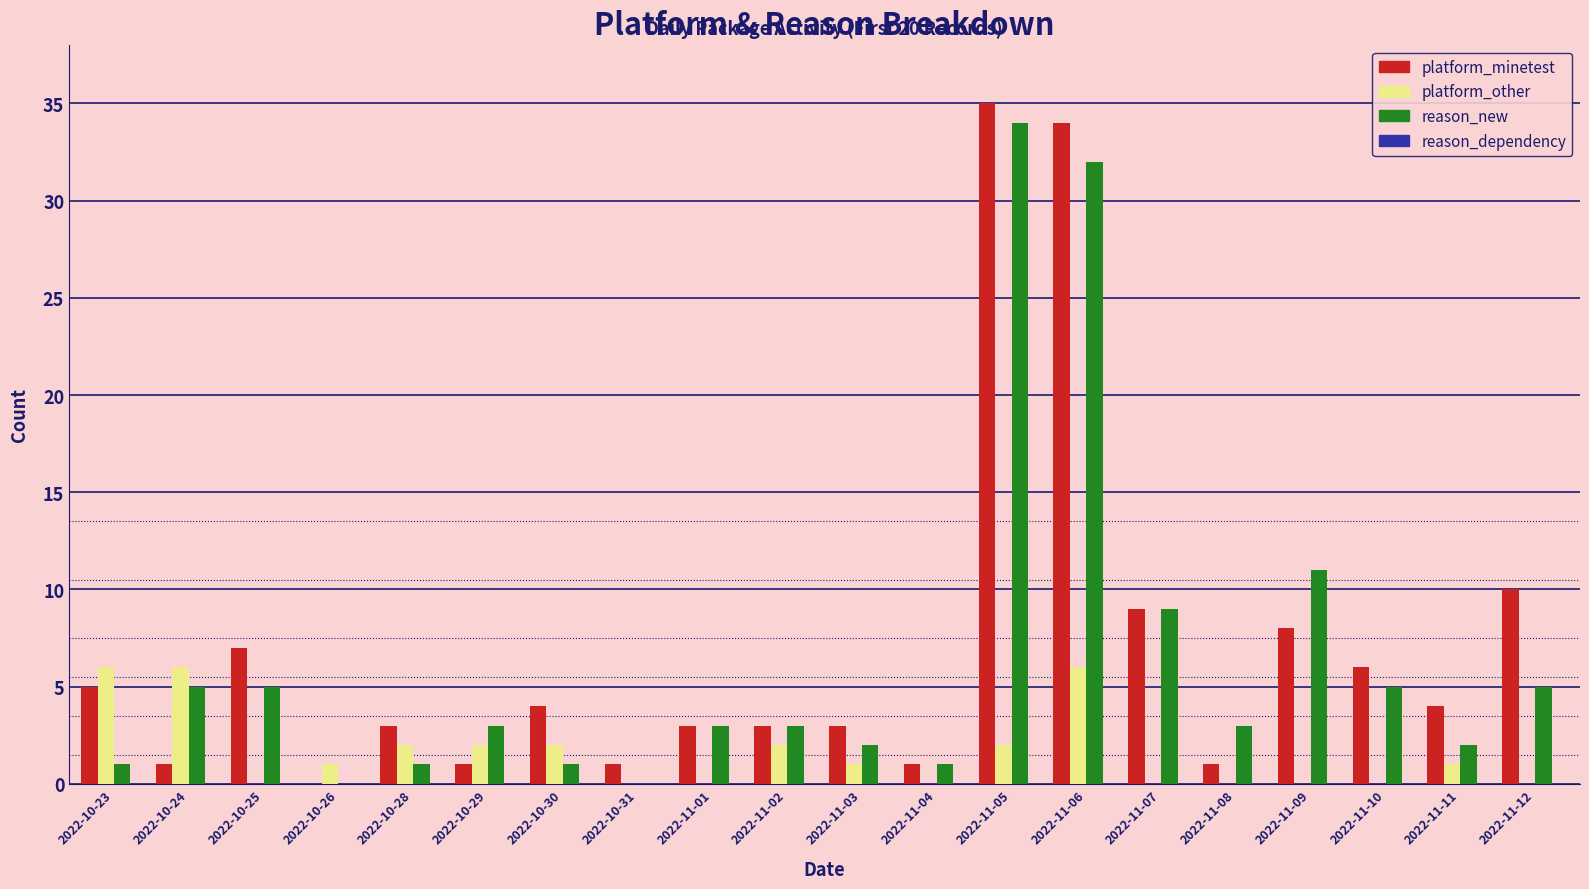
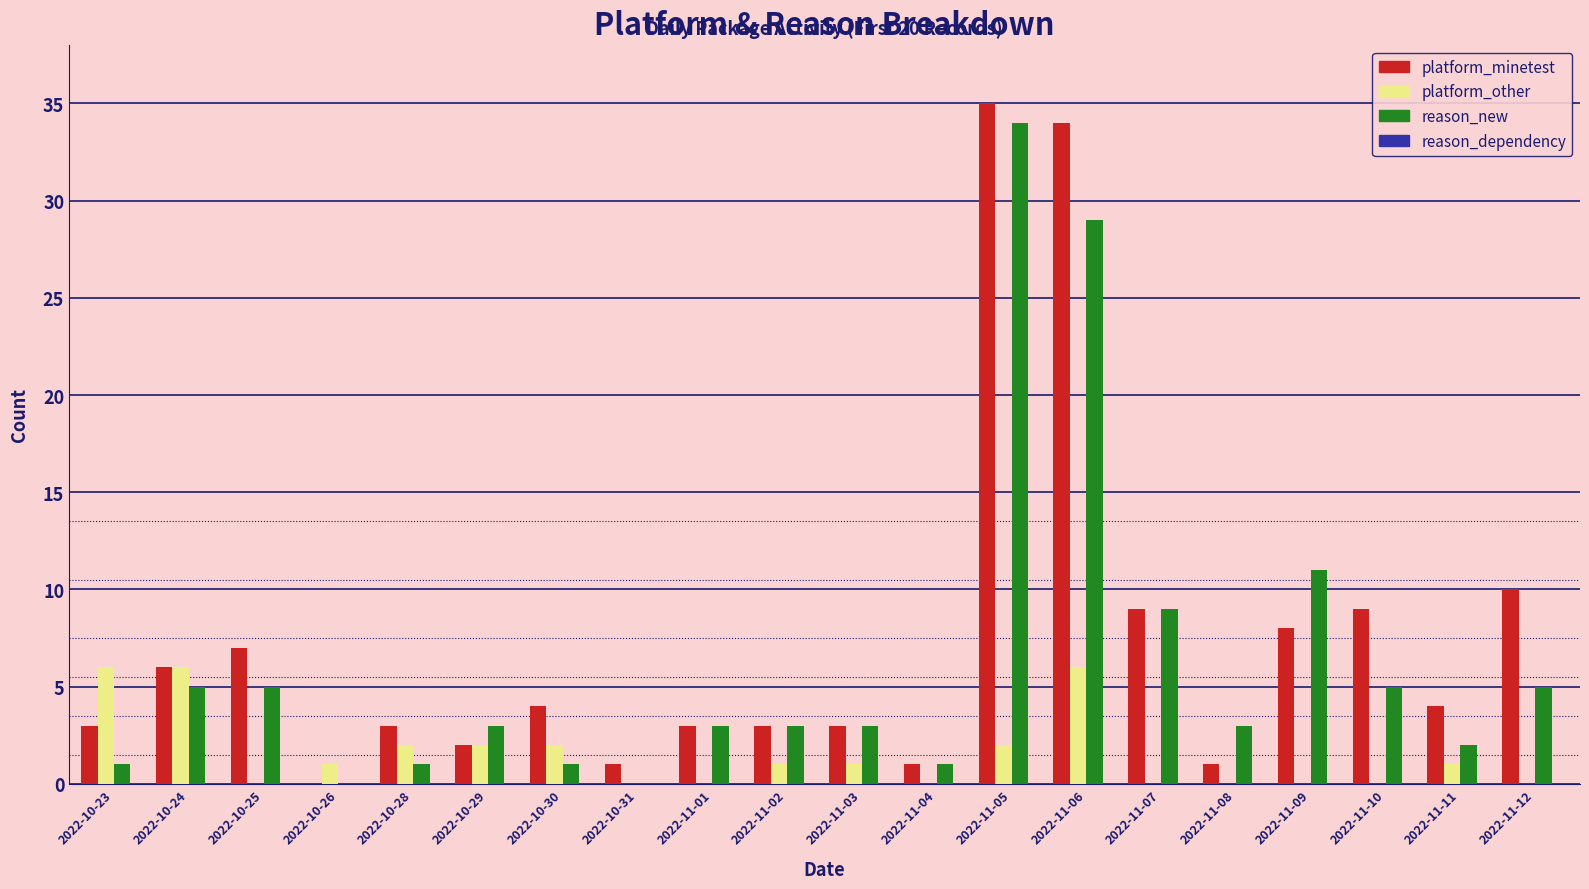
  {
    "platform_minetest": {
-     "2022-10-23": 5,
-     "2022-10-24": 1,
+     "2022-10-23": 3,
+     "2022-10-24": 6,
      "2022-10-25": 7,
      "2022-10-26": 0,
      "2022-10-28": 3,
-     "2022-10-29": 1,
+     "2022-10-29": 2,
      "2022-10-30": 4,
      "2022-10-31": 1,
      "2022-11-01": 3,
      "2022-11-02": 3,
      "2022-11-03": 3,
      "2022-11-04": 1,
      "2022-11-05": 35,
      "2022-11-06": 34,
      "2022-11-07": 9,
      "2022-11-08": 1,
      "2022-11-09": 8,
-     "2022-11-10": 6,
+     "2022-11-10": 9,
      "2022-11-11": 4,
      "2022-11-12": 10
    },
    "platform_other": {
      "2022-10-23": 6,
      "2022-10-24": 6,
      "2022-10-25": 0,
      "2022-10-26": 1,
      "2022-10-28": 2,
      "2022-10-29": 2,
      "2022-10-30": 2,
      "2022-10-31": 0,
      "2022-11-01": 0,
-     "2022-11-02": 2,
+     "2022-11-02": 1,
      "2022-11-03": 1,
      "2022-11-04": 0,
      "2022-11-05": 2,
      "2022-11-06": 6,
      "2022-11-07": 0,
      "2022-11-08": 0,
      "2022-11-09": 0,
      "2022-11-10": 0,
      "2022-11-11": 1,
      "2022-11-12": 0
    },
    "reason_new": {
      "2022-10-23": 1,
      "2022-10-24": 5,
      "2022-10-25": 5,
      "2022-10-26": 0,
      "2022-10-28": 1,
      "2022-10-29": 3,
      "2022-10-30": 1,
      "2022-10-31": 0,
      "2022-11-01": 3,
      "2022-11-02": 3,
-     "2022-11-03": 2,
+     "2022-11-03": 3,
      "2022-11-04": 1,
      "2022-11-05": 34,
-     "2022-11-06": 32,
+     "2022-11-06": 29,
      "2022-11-07": 9,
      "2022-11-08": 3,
      "2022-11-09": 11,
      "2022-11-10": 5,
      "2022-11-11": 2,
      "2022-11-12": 5
    },
    "reason_dependency": {
      "2022-10-23": 0,
      "2022-10-24": 0,
      "2022-10-25": 0,
      "2022-10-26": 0,
      "2022-10-28": 0,
      "2022-10-29": 0,
      "2022-10-30": 0,
      "2022-10-31": 0,
      "2022-11-01": 0,
      "2022-11-02": 0,
      "2022-11-03": 0,
      "2022-11-04": 0,
      "2022-11-05": 0,
      "2022-11-06": 0,
      "2022-11-07": 0,
      "2022-11-08": 0,
      "2022-11-09": 0,
      "2022-11-10": 0,
      "2022-11-11": 0,
      "2022-11-12": 0
    }
  }
